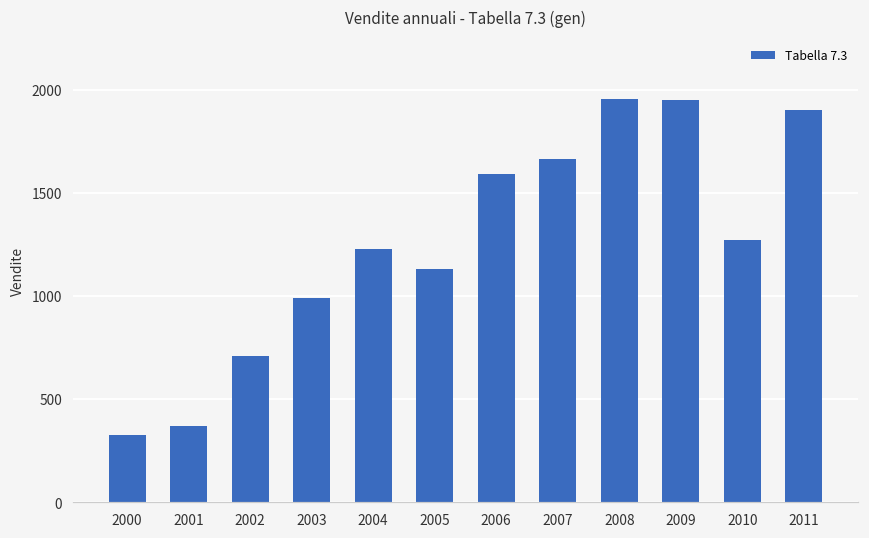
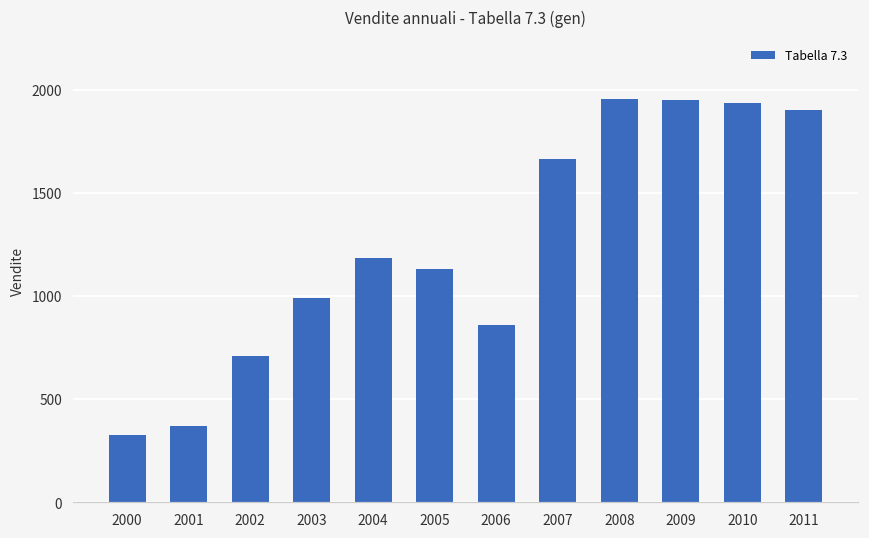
  {
    "2000": 320,
    "2001": 370,
    "2002": 710,
    "2003": 990,
-   "2004": 1230,
+   "2004": 1180,
    "2005": 1130,
-   "2006": 1590,
+   "2006": 860,
    "2007": 1670,
    "2008": 1960,
    "2009": 1950,
-   "2010": 1270,
+   "2010": 1940,
    "2011": 1900
  }
